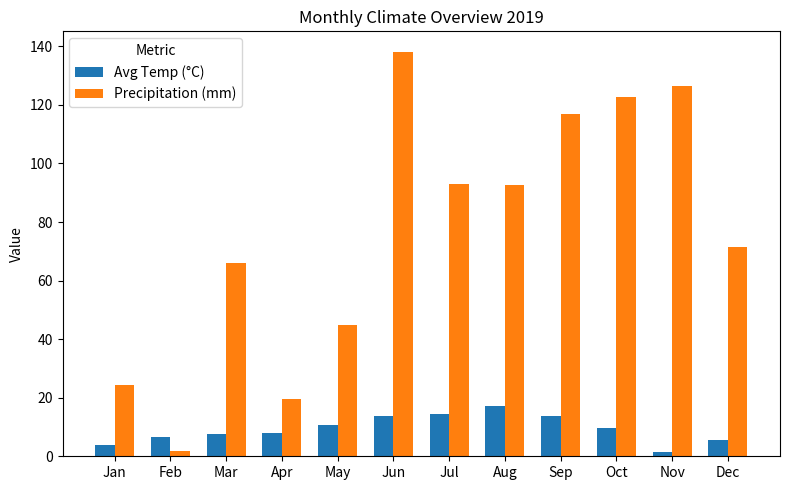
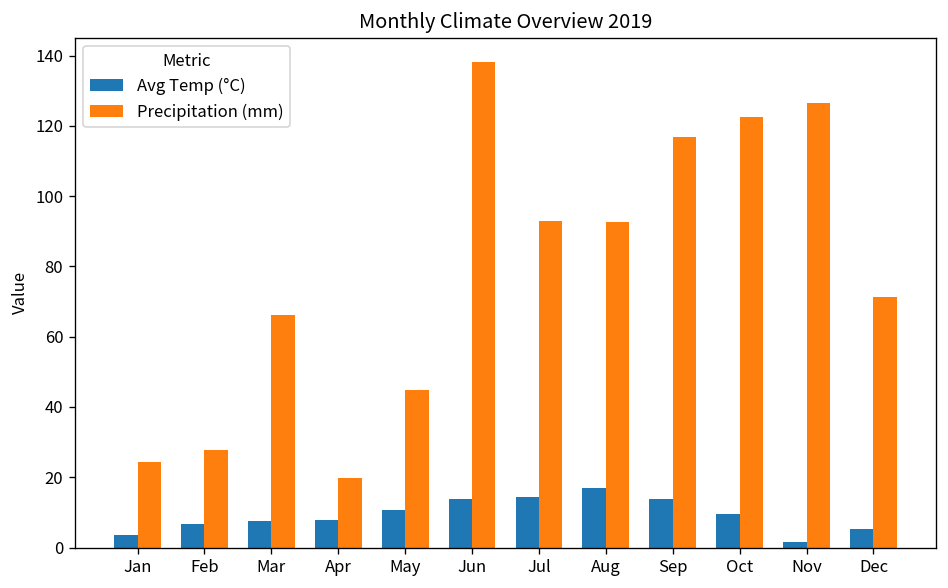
  {
    "Avg Temp (°C)": {
      "Jan": 4,
      "Feb": 7,
      "Mar": 8,
      "Apr": 8,
      "May": 11,
      "Jun": 14,
      "Jul": 14,
      "Aug": 17,
      "Sep": 14,
      "Oct": 10,
      "Nov": 2,
      "Dec": 5
    },
    "Precipitation (mm)": {
      "Jan": 24,
-     "Feb": 2,
+     "Feb": 28,
      "Mar": 66,
      "Apr": 20,
      "May": 45,
      "Jun": 138,
      "Jul": 93,
      "Aug": 93,
      "Sep": 117,
      "Oct": 123,
      "Nov": 127,
      "Dec": 71
    }
  }
